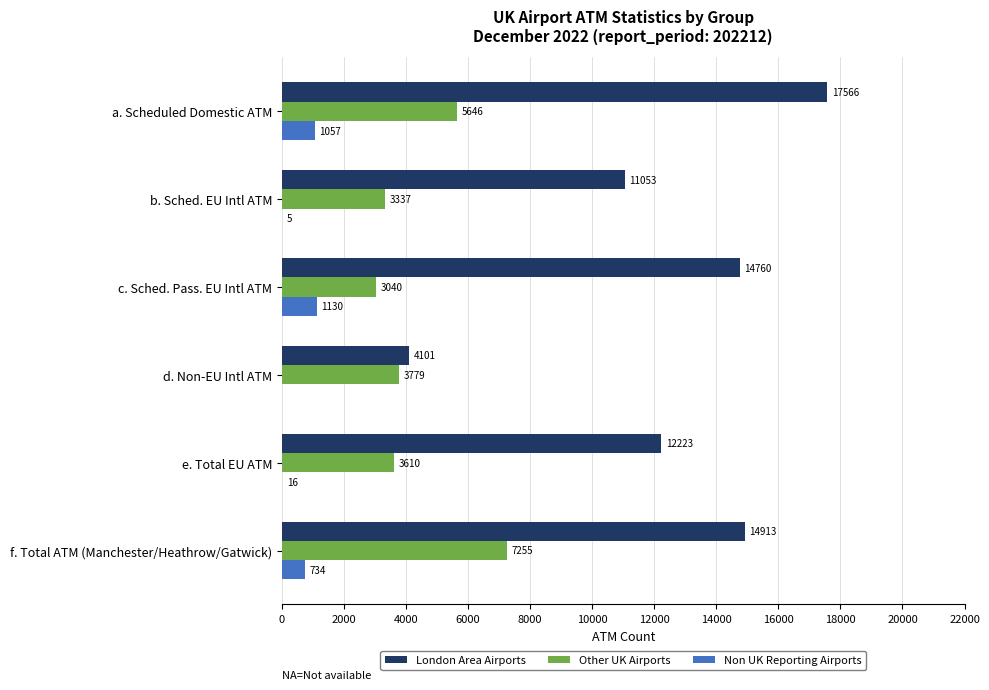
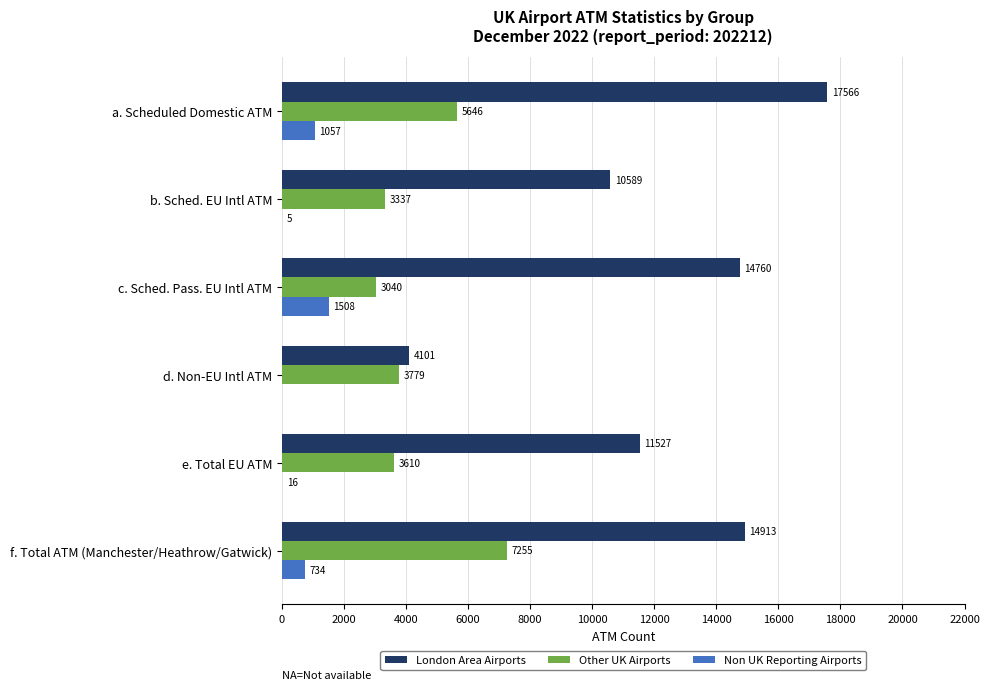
  {
    "London Area Airports": {
      "a. Scheduled Domestic ATM": 17566,
-     "b. Sched. EU Intl ATM": 11053,
+     "b. Sched. EU Intl ATM": 10589,
      "c. Sched. Pass. EU Intl ATM": 14760,
      "d. Non-EU Intl ATM": 4101,
-     "e. Total EU ATM": 12223,
+     "e. Total EU ATM": 11527,
      "f. Total ATM (Manchester/Heathrow/Gatwick)": 14913
    },
    "Other UK Airports": {
      "a. Scheduled Domestic ATM": 5646,
      "b. Sched. EU Intl ATM": 3337,
      "c. Sched. Pass. EU Intl ATM": 3040,
      "d. Non-EU Intl ATM": 3779,
      "e. Total EU ATM": 3610,
      "f. Total ATM (Manchester/Heathrow/Gatwick)": 7255
    },
    "Non UK Reporting Airports": {
      "a. Scheduled Domestic ATM": 1057,
      "b. Sched. EU Intl ATM": 5,
-     "c. Sched. Pass. EU Intl ATM": 1130,
+     "c. Sched. Pass. EU Intl ATM": 1508,
      "e. Total EU ATM": 16,
      "f. Total ATM (Manchester/Heathrow/Gatwick)": 734
    }
  }
